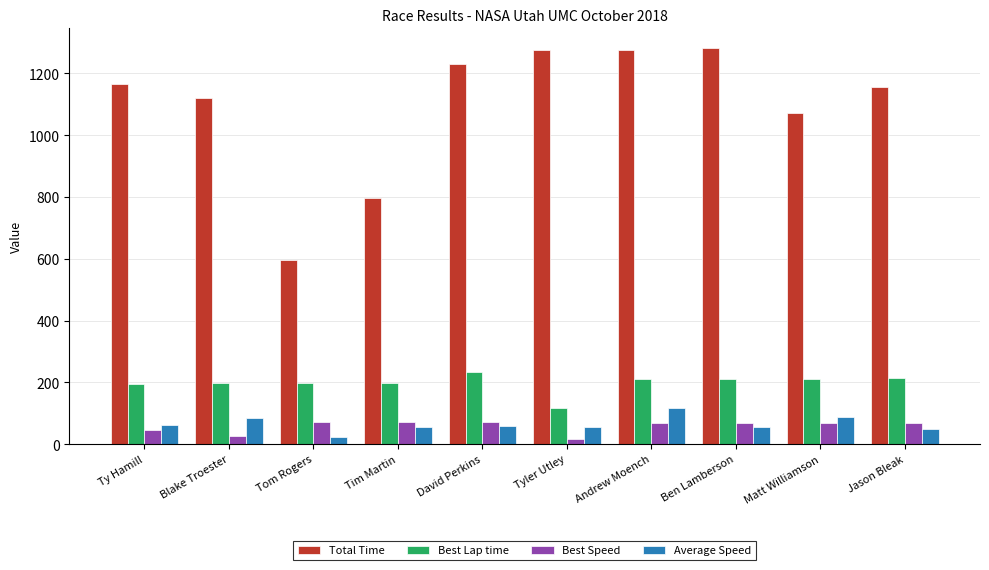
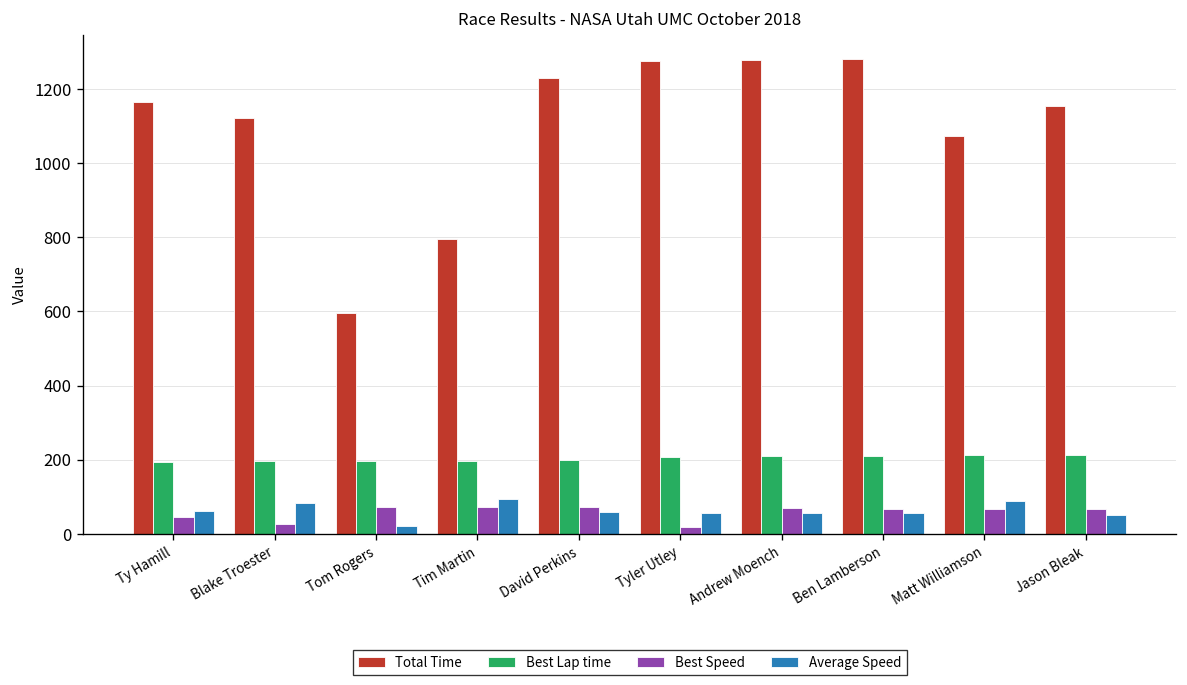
  {
    "Total Time": {
      "Ty Hamill": 1160,
      "Blake Troester": 1120,
      "Tom Rogers": 600,
      "Tim Martin": 800,
      "David Perkins": 1230,
      "Tyler Utley": 1280,
      "Andrew Moench": 1280,
      "Ben Lamberson": 1280,
      "Matt Williamson": 1070,
      "Jason Bleak": 1150
    },
    "Best Lap time": {
      "Ty Hamill": 190,
      "Blake Troester": 200,
      "Tom Rogers": 200,
      "Tim Martin": 200,
-     "David Perkins": 230,
-     "Tyler Utley": 120,
+     "David Perkins": 200,
+     "Tyler Utley": 210,
      "Andrew Moench": 210,
      "Ben Lamberson": 210,
      "Matt Williamson": 210,
      "Jason Bleak": 210
    },
    "Best Speed": {
      "Ty Hamill": 40,
      "Blake Troester": 30,
      "Tom Rogers": 70,
      "Tim Martin": 70,
      "David Perkins": 70,
      "Tyler Utley": 20,
      "Andrew Moench": 70,
      "Ben Lamberson": 70,
      "Matt Williamson": 70,
      "Jason Bleak": 70
    },
    "Average Speed": {
      "Ty Hamill": 60,
      "Blake Troester": 80,
      "Tom Rogers": 20,
-     "Tim Martin": 50,
+     "Tim Martin": 90,
      "David Perkins": 60,
      "Tyler Utley": 60,
-     "Andrew Moench": 120,
+     "Andrew Moench": 60,
      "Ben Lamberson": 60,
      "Matt Williamson": 90,
      "Jason Bleak": 50
    }
  }
